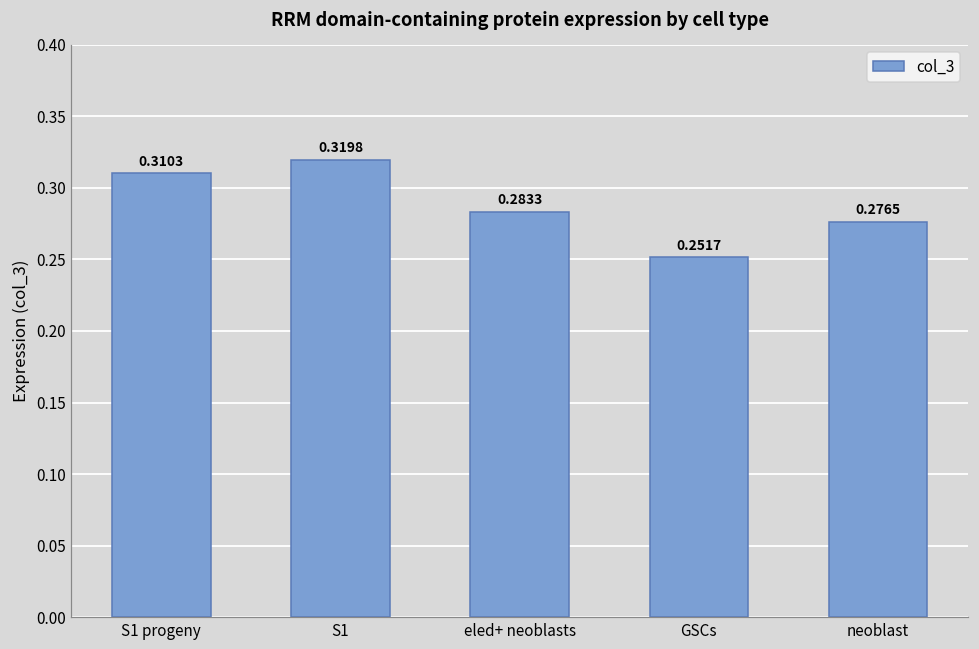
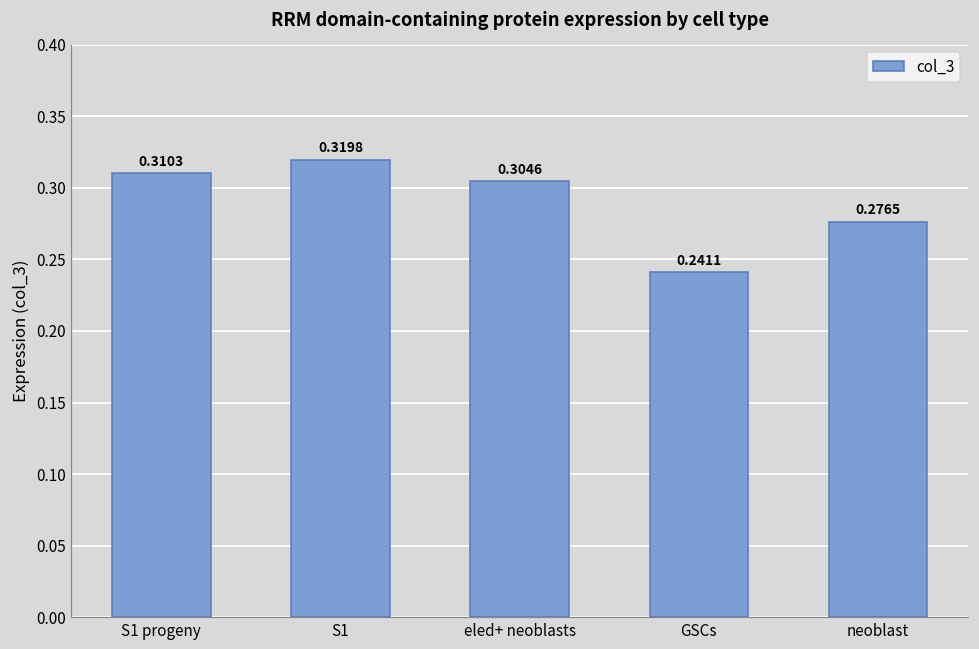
  {
    "S1 progeny": 0.3103,
    "S1": 0.3198,
-   "eled+ neoblasts": 0.2833,
-   "GSCs": 0.2517,
+   "eled+ neoblasts": 0.3046,
+   "GSCs": 0.2411,
    "neoblast": 0.2765
  }
